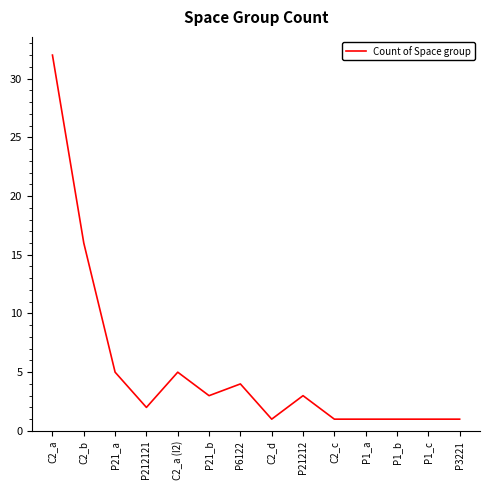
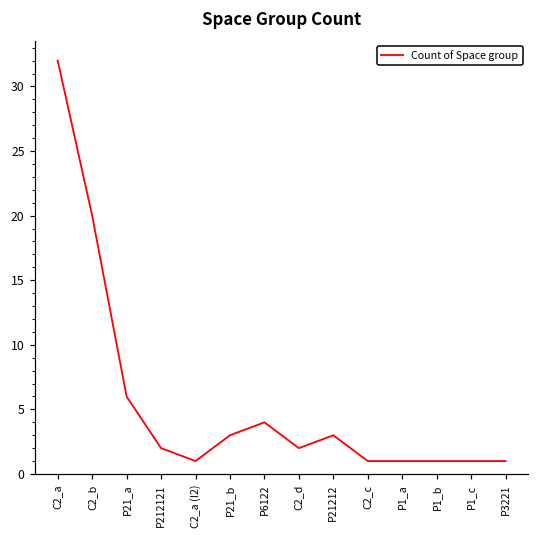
  {
    "C2_a": 32,
-   "C2_b": 16,
-   "P21_a": 5,
+   "C2_b": 20,
+   "P21_a": 6,
    "P212121": 2,
-   "C2_a (I2)": 5,
+   "C2_a (I2)": 1,
    "P21_b": 3,
    "P6122": 4,
-   "C2_d": 1,
+   "C2_d": 2,
    "P21212": 3,
    "C2_c": 1,
    "P1_a": 1,
    "P1_b": 1,
    "P1_c": 1,
    "P3221": 1
  }
